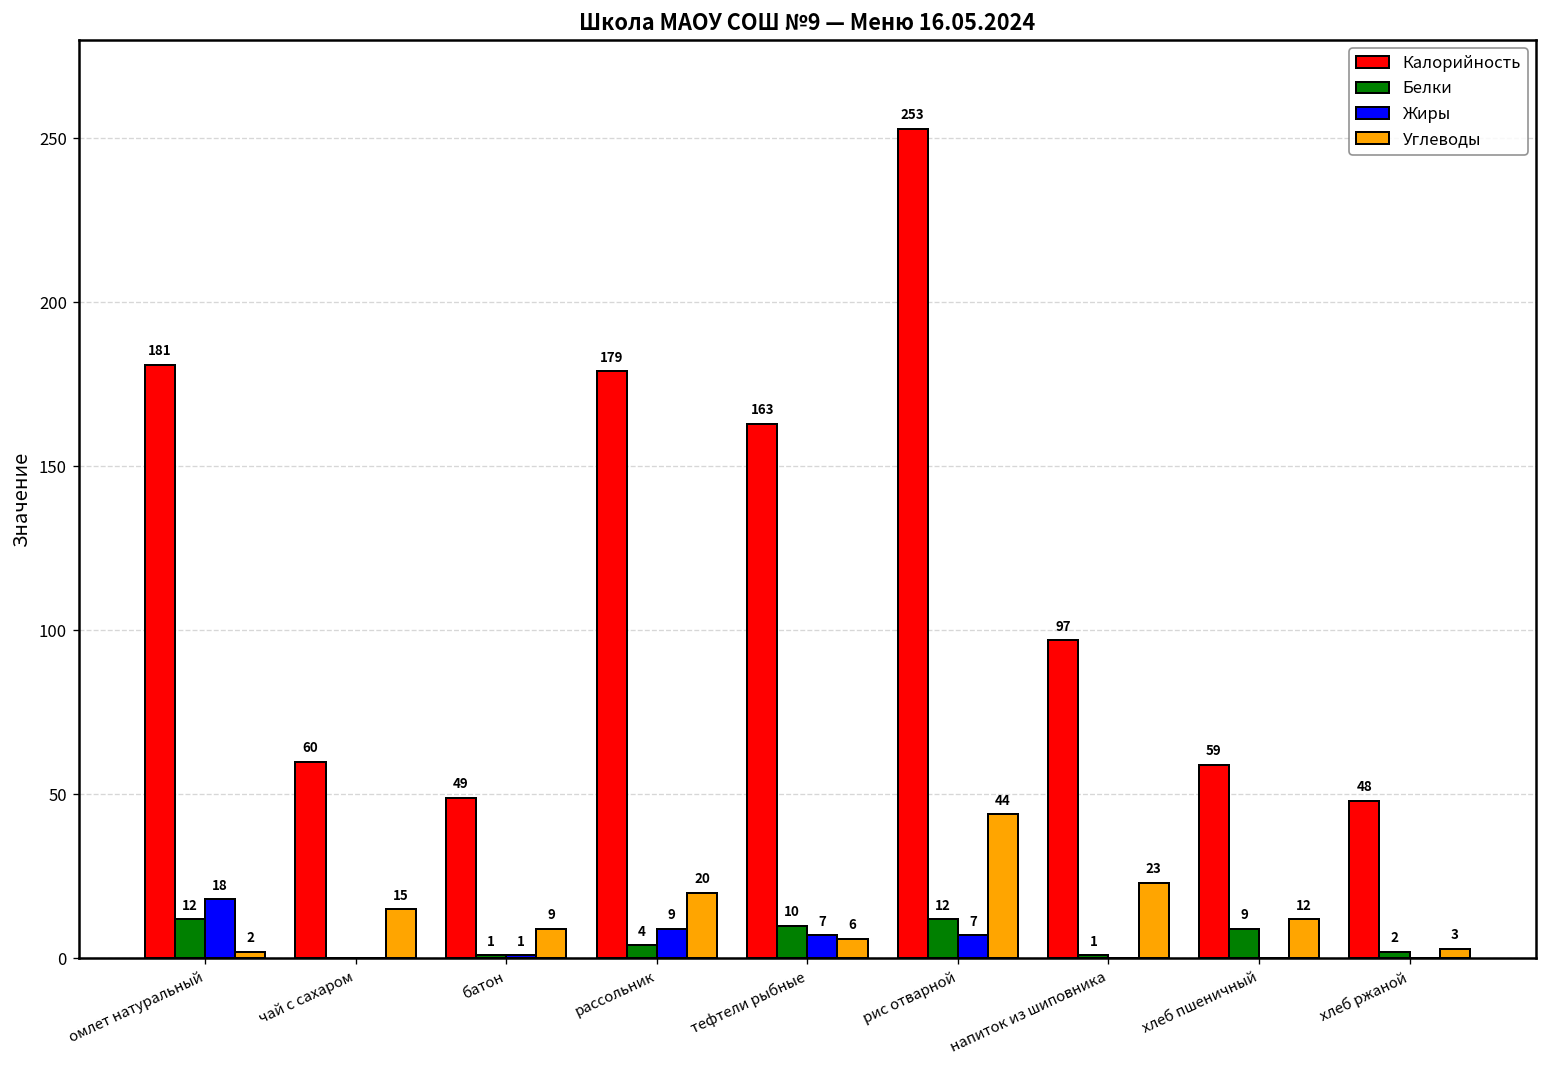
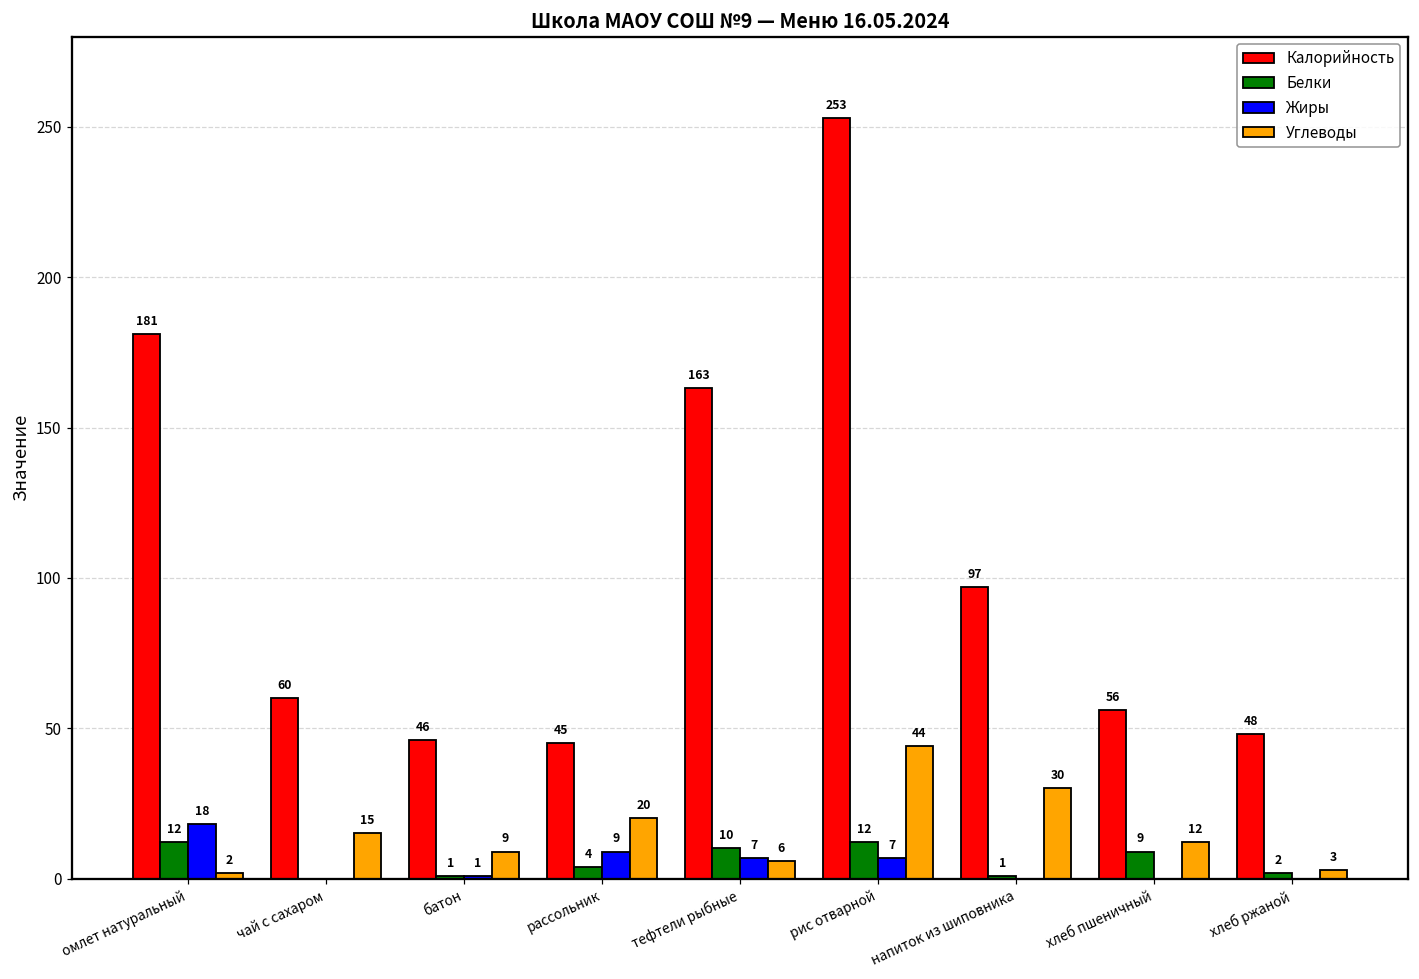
  {
    "Калорийность": {
      "омлет натуральный": 181,
      "чай с сахаром": 60,
-     "батон": 49,
-     "рассольник": 179,
+     "батон": 46,
+     "рассольник": 45,
      "тефтели рыбные": 163,
      "рис отварной": 253,
      "напиток из шиповника": 97,
-     "хлеб пшеничный": 59,
+     "хлеб пшеничный": 56,
      "хлеб ржаной": 48
    },
    "Белки": {
      "омлет натуральный": 12,
      "батон": 1,
      "рассольник": 4,
      "тефтели рыбные": 10,
      "рис отварной": 12,
      "напиток из шиповника": 1,
      "хлеб пшеничный": 9,
      "хлеб ржаной": 2
    },
    "Жиры": {
      "омлет натуральный": 18,
      "батон": 1,
      "рассольник": 9,
      "тефтели рыбные": 7,
      "рис отварной": 7
    },
    "Углеводы": {
      "омлет натуральный": 2,
      "чай с сахаром": 15,
      "батон": 9,
      "рассольник": 20,
      "тефтели рыбные": 6,
      "рис отварной": 44,
-     "напиток из шиповника": 23,
+     "напиток из шиповника": 30,
      "хлеб пшеничный": 12,
      "хлеб ржаной": 3
    }
  }
